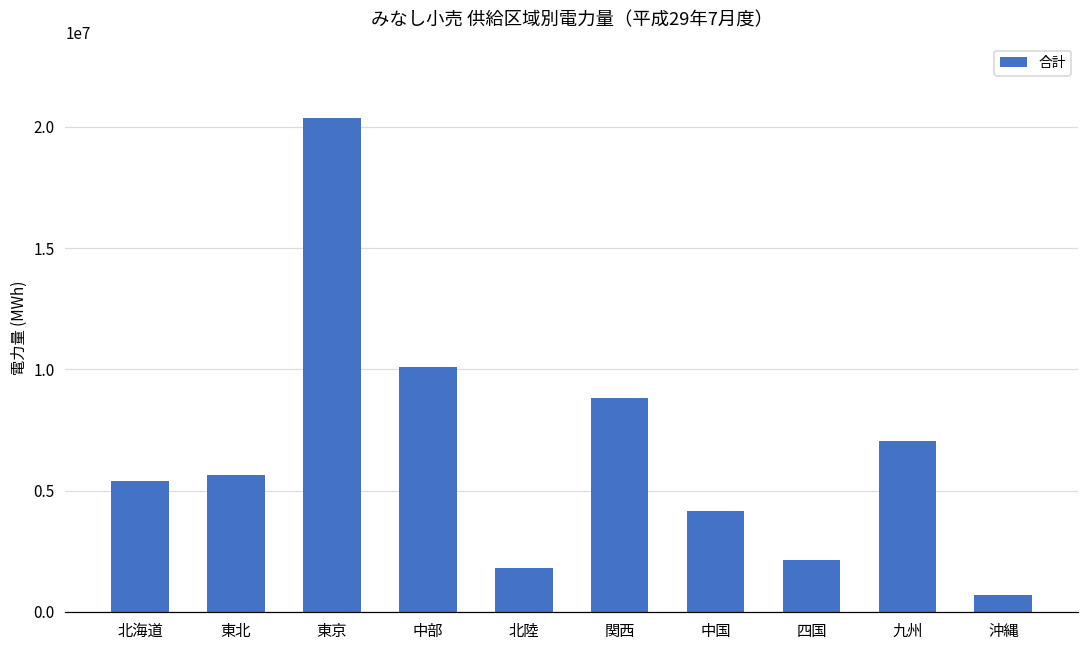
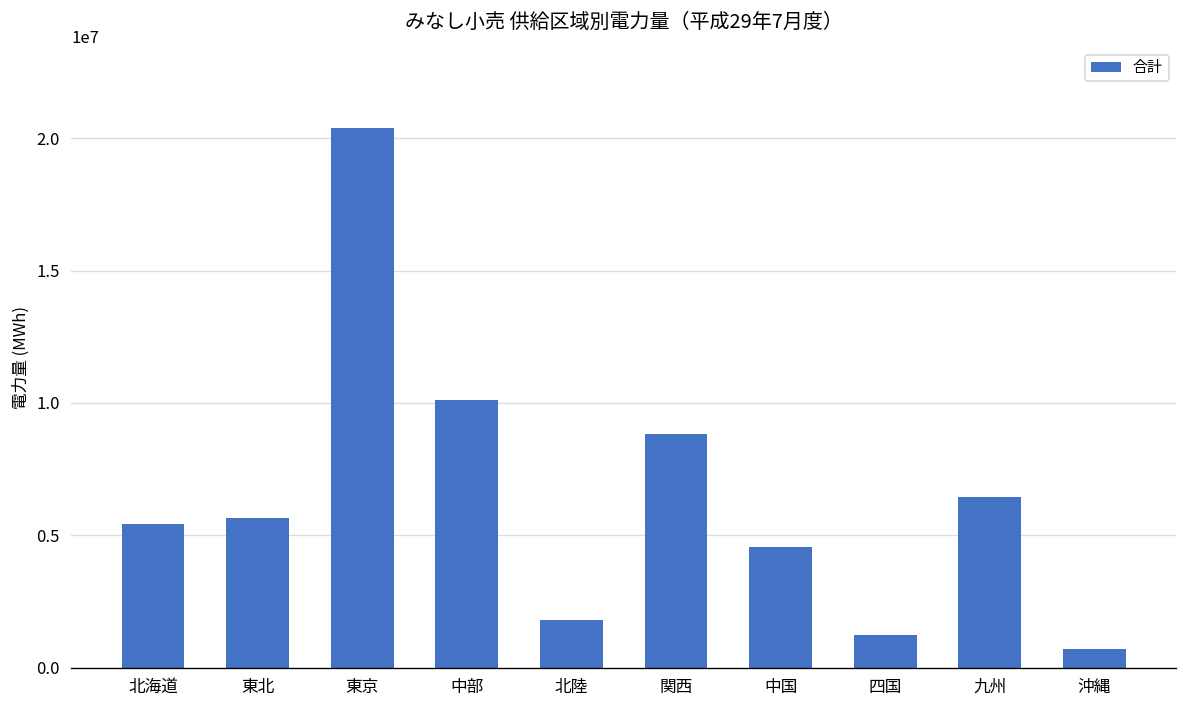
  {
    "北海道": 5400000,
    "東北": 5600000,
    "東京": 20400000,
    "中部": 10100000,
    "北陸": 1800000,
    "関西": 8800000,
-   "中国": 4200000,
-   "四国": 2200000,
-   "九州": 7000000,
+   "中国": 4600000,
+   "四国": 1200000,
+   "九州": 6400000,
    "沖縄": 700000
  }
